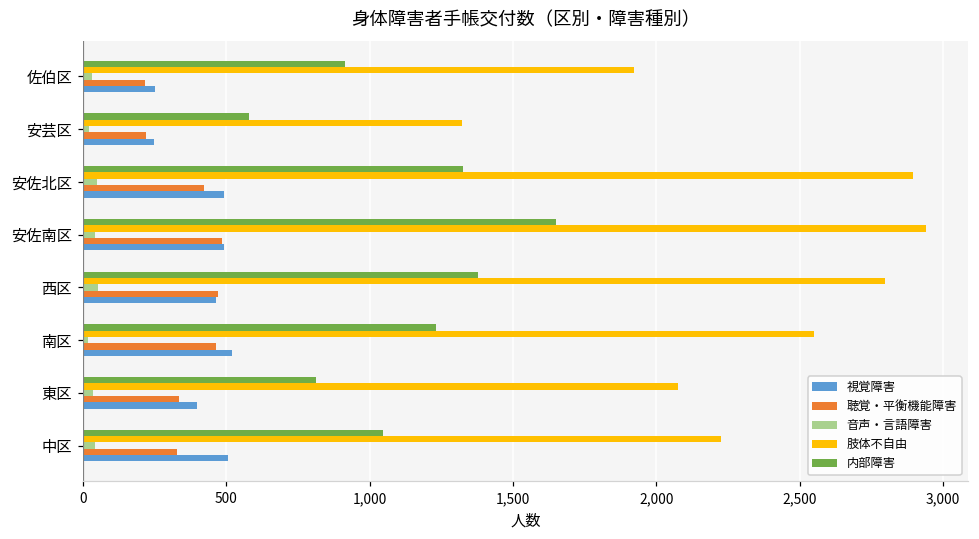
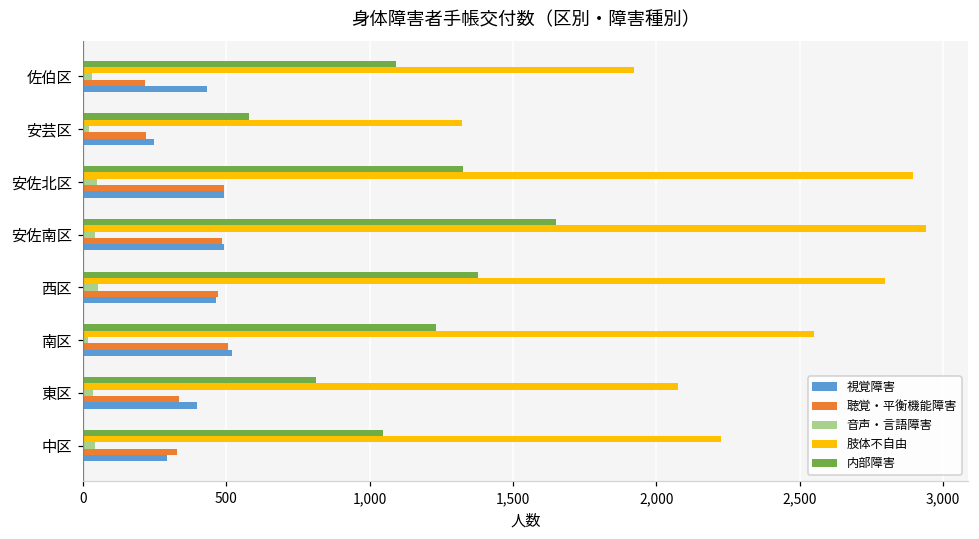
  {
    "視覚障害": {
-     "佐伯区": "250",
+     "佐伯区": "430",
      "安芸区": "250",
      "安佐北区": "490",
      "安佐南区": "490",
      "西区": "460",
      "南区": "520",
      "東区": "400",
-     "中区": "510"
+     "中区": "290"
    },
    "聴覚・平衡機能障害": {
      "佐伯区": "220",
      "安芸区": "220",
-     "安佐北区": "420",
+     "安佐北区": "490",
      "安佐南区": "490",
      "西区": "470",
-     "南区": "460",
+     "南区": "510",
      "東区": "340",
      "中区": "330"
    },
    "音声・言語障害": {
      "佐伯区": "30",
      "安芸区": "20",
      "安佐北区": "50",
      "安佐南区": "40",
      "西区": "50",
      "南区": "20",
      "東区": "40",
      "中区": "40"
    },
    "肢体不自由": {
      "佐伯区": "1,920",
      "安芸区": "1,320",
      "安佐北区": "2,900",
      "安佐南区": "2,940",
      "西区": "2,800",
      "南区": "2,550",
      "東区": "2,080",
      "中区": "2,230"
    },
    "内部障害": {
-     "佐伯区": "910",
+     "佐伯区": "1,090",
      "安芸区": "580",
      "安佐北区": "1,330",
      "安佐南区": "1,650",
      "西区": "1,380",
      "南区": "1,230",
      "東区": "820",
      "中区": "1,050"
    }
  }
